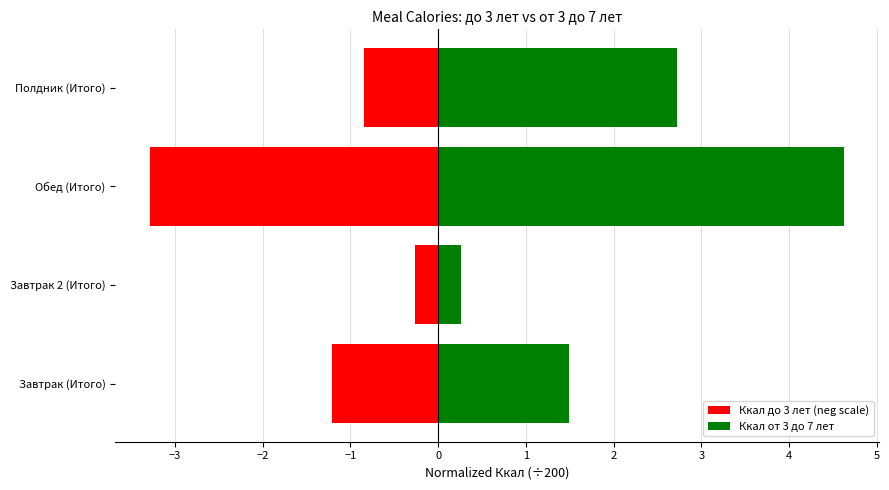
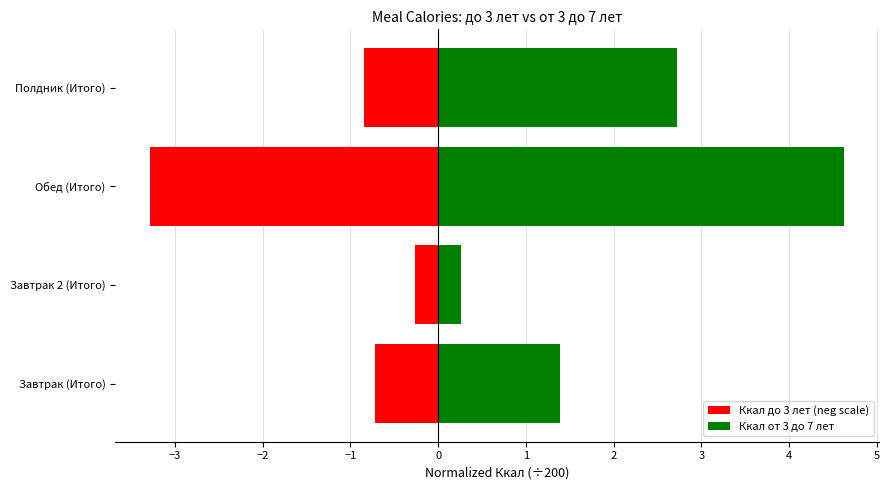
  {
    "Ккал до 3 лет (neg scale)": {
      "Полдник (Итого)": -0.8,
      "Обед (Итого)": -3.3,
      "Завтрак 2 (Итого)": -0.3,
-     "Завтрак (Итого)": -1.2
+     "Завтрак (Итого)": -0.7
    },
    "Ккал от 3 до 7 лет": {
      "Полдник (Итого)": 2.7,
      "Обед (Итого)": 4.6,
      "Завтрак 2 (Итого)": 0.3,
-     "Завтрак (Итого)": 1.5
+     "Завтрак (Итого)": 1.4
    }
  }
